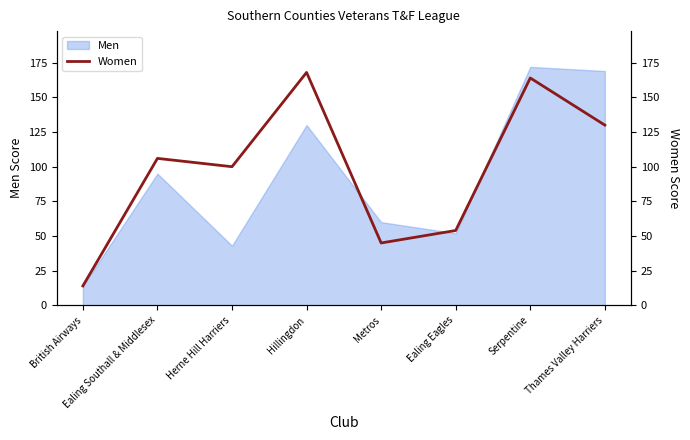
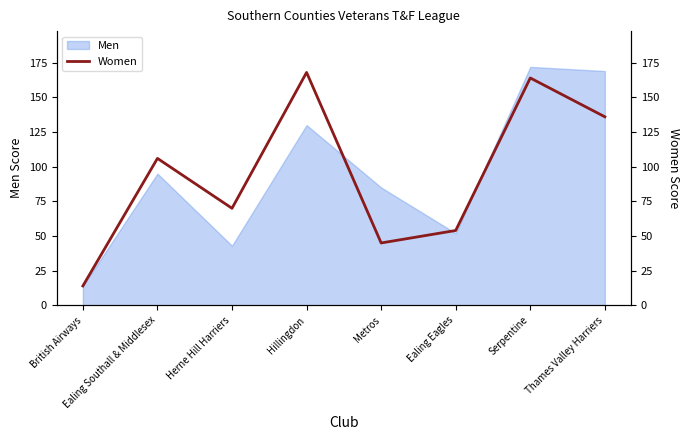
  {
    "Men": {
      "British Airways": 14,
      "Ealing Southall & Middlesex": 95,
      "Herne Hill Harriers": 43,
      "Hillingdon": 130,
-     "Metros": 60,
+     "Metros": 85,
      "Ealing Eagles": 52,
      "Serpentine": 172,
      "Thames Valley Harriers": 169
    },
    "Women": {
      "British Airways": 14,
      "Ealing Southall & Middlesex": 106,
-     "Herne Hill Harriers": 100,
+     "Herne Hill Harriers": 70,
      "Hillingdon": 168,
      "Metros": 45,
      "Ealing Eagles": 54,
      "Serpentine": 164,
-     "Thames Valley Harriers": 130
+     "Thames Valley Harriers": 136
    }
  }
